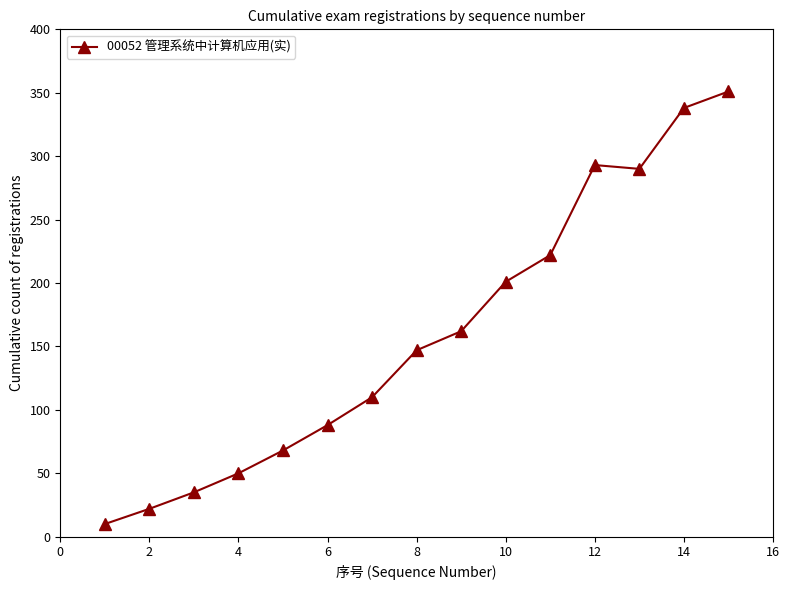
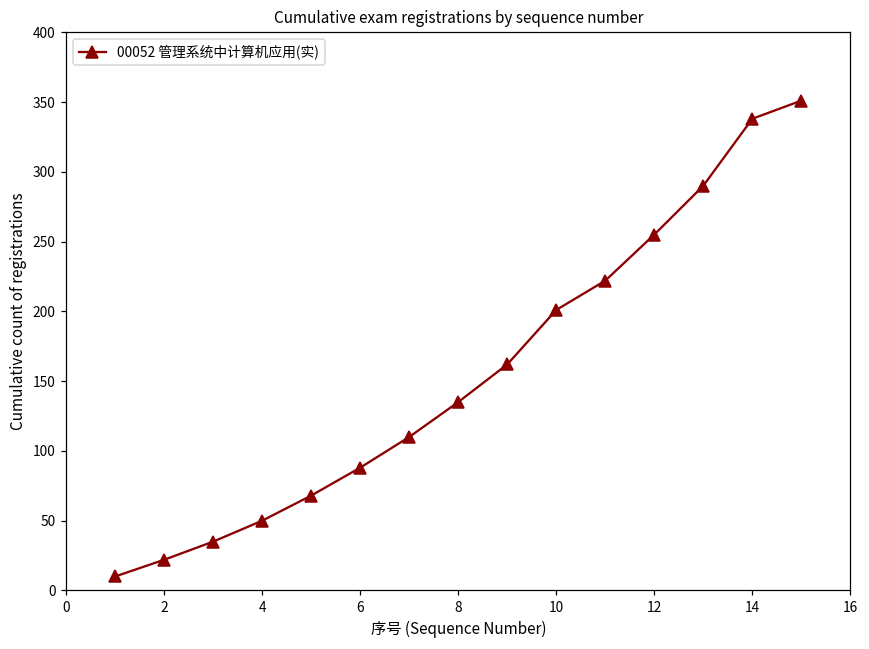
  {
    "2": 22,
    "4": 50,
    "6": 88,
-   "8": 147,
+   "8": 135,
    "10": 201,
-   "12": 293,
+   "12": 255,
    "14": 338
  }
